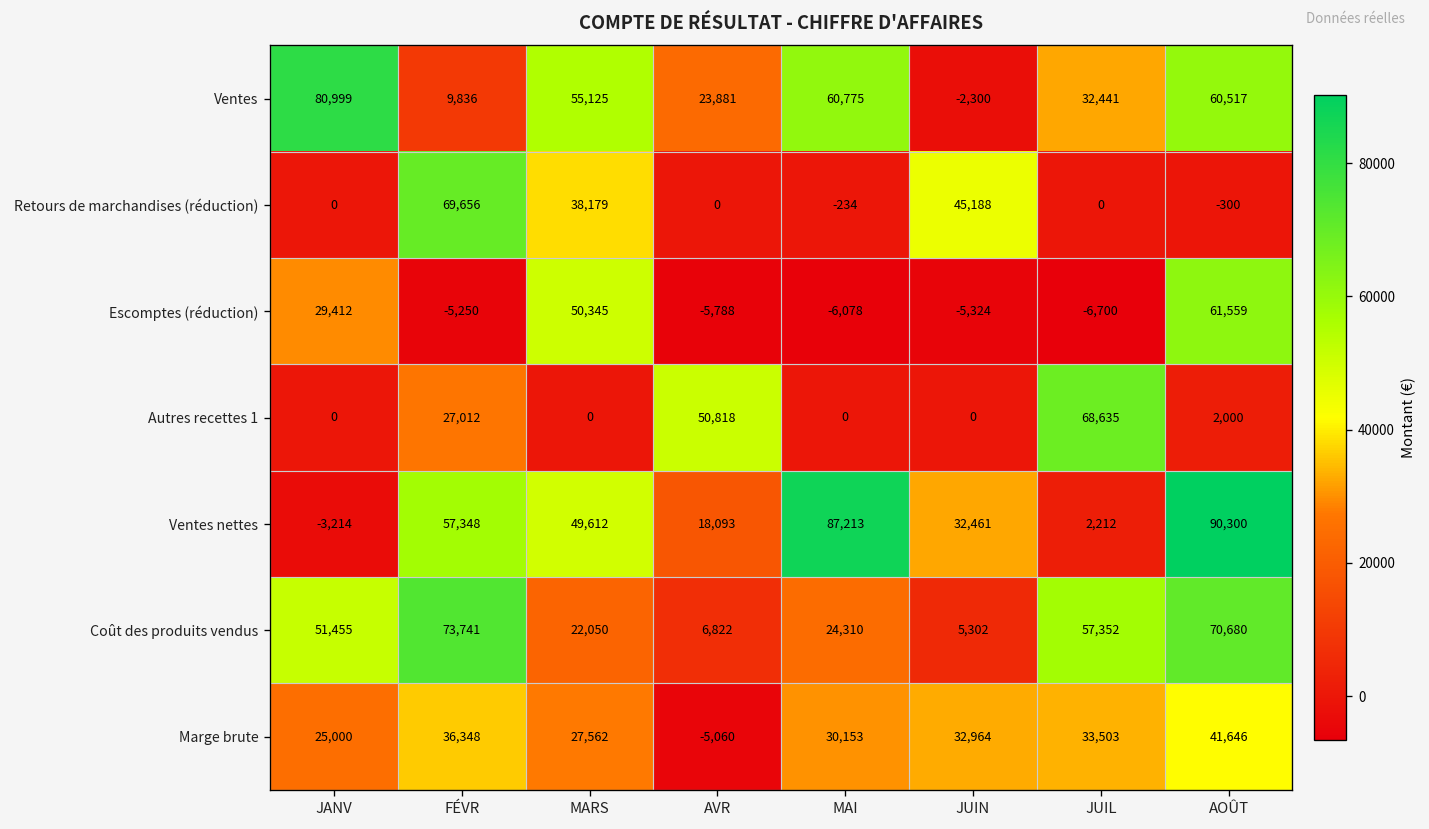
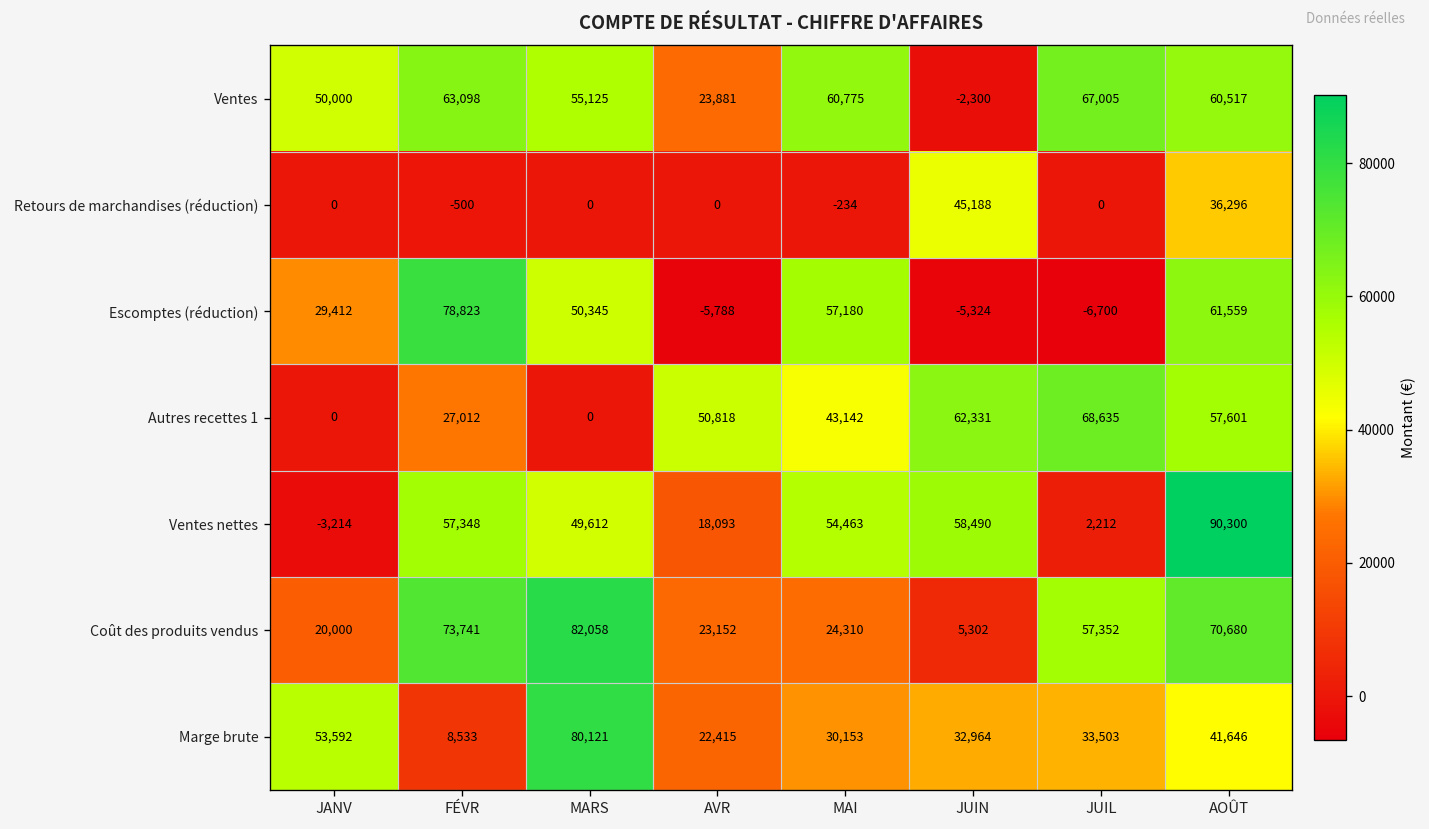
  {
    "Ventes": {
-     "JANV": "80,999",
-     "FÉVR": "9,836",
+     "JANV": "50,000",
+     "FÉVR": "63,098",
      "MARS": "55,125",
      "AVR": "23,881",
      "MAI": "60,775",
      "JUIN": "-2,300",
-     "JUIL": "32,441",
+     "JUIL": "67,005",
      "AOÛT": "60,517"
    },
    "Retours de marchandises (réduction)": {
      "JANV": "0",
-     "FÉVR": "69,656",
-     "MARS": "38,179",
+     "FÉVR": "-500",
+     "MARS": "0",
      "AVR": "0",
      "MAI": "-234",
      "JUIN": "45,188",
      "JUIL": "0",
-     "AOÛT": "-300"
+     "AOÛT": "36,296"
    },
    "Escomptes (réduction)": {
      "JANV": "29,412",
-     "FÉVR": "-5,250",
+     "FÉVR": "78,823",
      "MARS": "50,345",
      "AVR": "-5,788",
-     "MAI": "-6,078",
+     "MAI": "57,180",
      "JUIN": "-5,324",
      "JUIL": "-6,700",
      "AOÛT": "61,559"
    },
    "Autres recettes 1": {
      "JANV": "0",
      "FÉVR": "27,012",
      "MARS": "0",
      "AVR": "50,818",
-     "MAI": "0",
-     "JUIN": "0",
+     "MAI": "43,142",
+     "JUIN": "62,331",
      "JUIL": "68,635",
-     "AOÛT": "2,000"
+     "AOÛT": "57,601"
    },
    "Ventes nettes": {
      "JANV": "-3,214",
      "FÉVR": "57,348",
      "MARS": "49,612",
      "AVR": "18,093",
-     "MAI": "87,213",
-     "JUIN": "32,461",
+     "MAI": "54,463",
+     "JUIN": "58,490",
      "JUIL": "2,212",
      "AOÛT": "90,300"
    },
    "Coût des produits vendus": {
-     "JANV": "51,455",
+     "JANV": "20,000",
      "FÉVR": "73,741",
-     "MARS": "22,050",
-     "AVR": "6,822",
+     "MARS": "82,058",
+     "AVR": "23,152",
      "MAI": "24,310",
      "JUIN": "5,302",
      "JUIL": "57,352",
      "AOÛT": "70,680"
    },
    "Marge brute": {
-     "JANV": "25,000",
-     "FÉVR": "36,348",
-     "MARS": "27,562",
-     "AVR": "-5,060",
+     "JANV": "53,592",
+     "FÉVR": "8,533",
+     "MARS": "80,121",
+     "AVR": "22,415",
      "MAI": "30,153",
      "JUIN": "32,964",
      "JUIL": "33,503",
      "AOÛT": "41,646"
    }
  }
